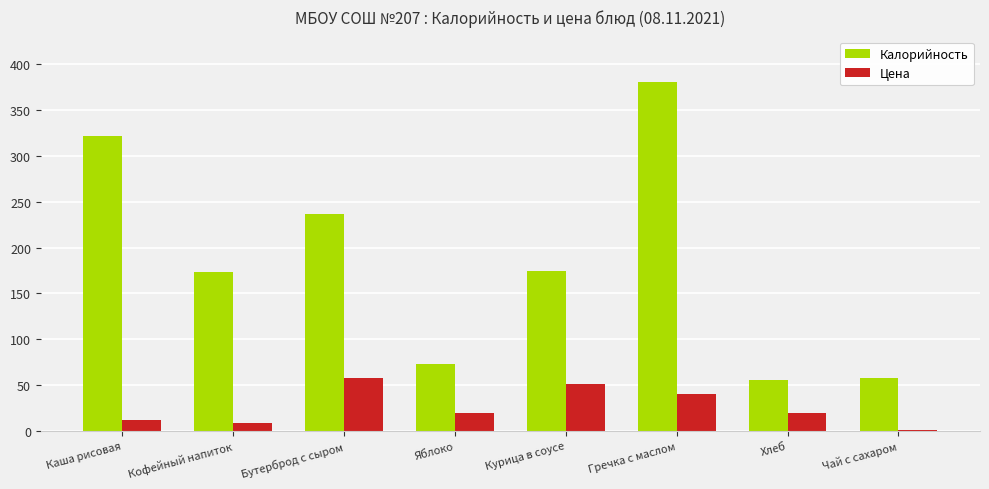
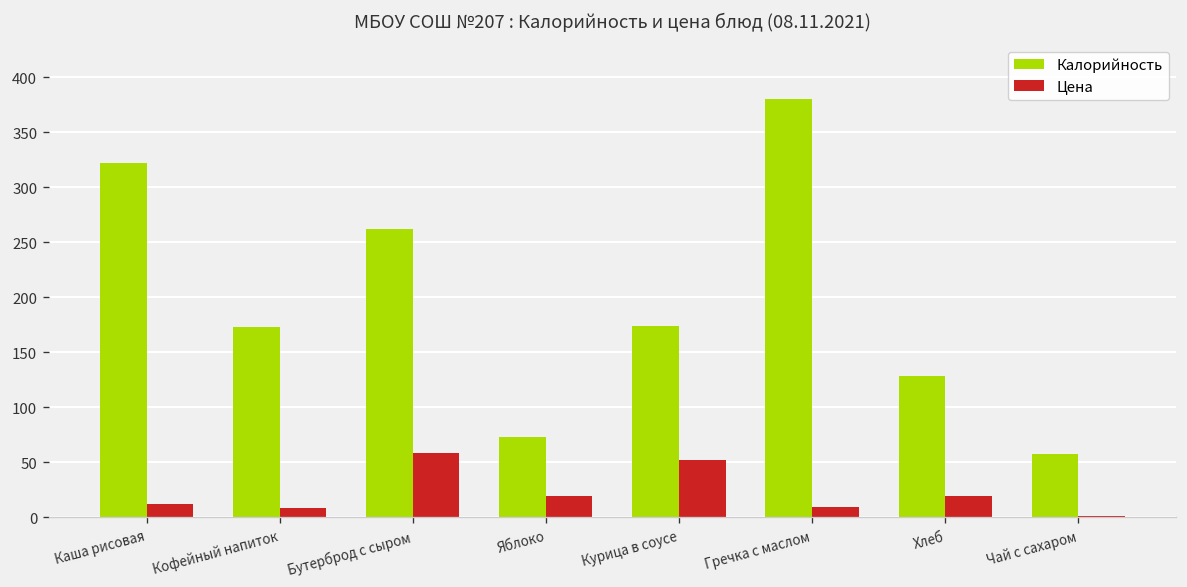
  {
    "Калорийность": {
      "Каша рисовая": 320,
      "Кофейный напиток": 170,
-     "Бутерброд с сыром": 240,
+     "Бутерброд с сыром": 260,
      "Яблоко": 70,
      "Курица в соусе": 170,
      "Гречка с маслом": 380,
-     "Хлеб": 60,
+     "Хлеб": 130,
      "Чай с сахаром": 60
    },
    "Цена": {
      "Каша рисовая": 10,
      "Кофейный напиток": 10,
      "Бутерброд с сыром": 60,
      "Яблоко": 20,
      "Курица в соусе": 50,
-     "Гречка с маслом": 40,
+     "Гречка с маслом": 10,
      "Хлеб": 20
    }
  }
